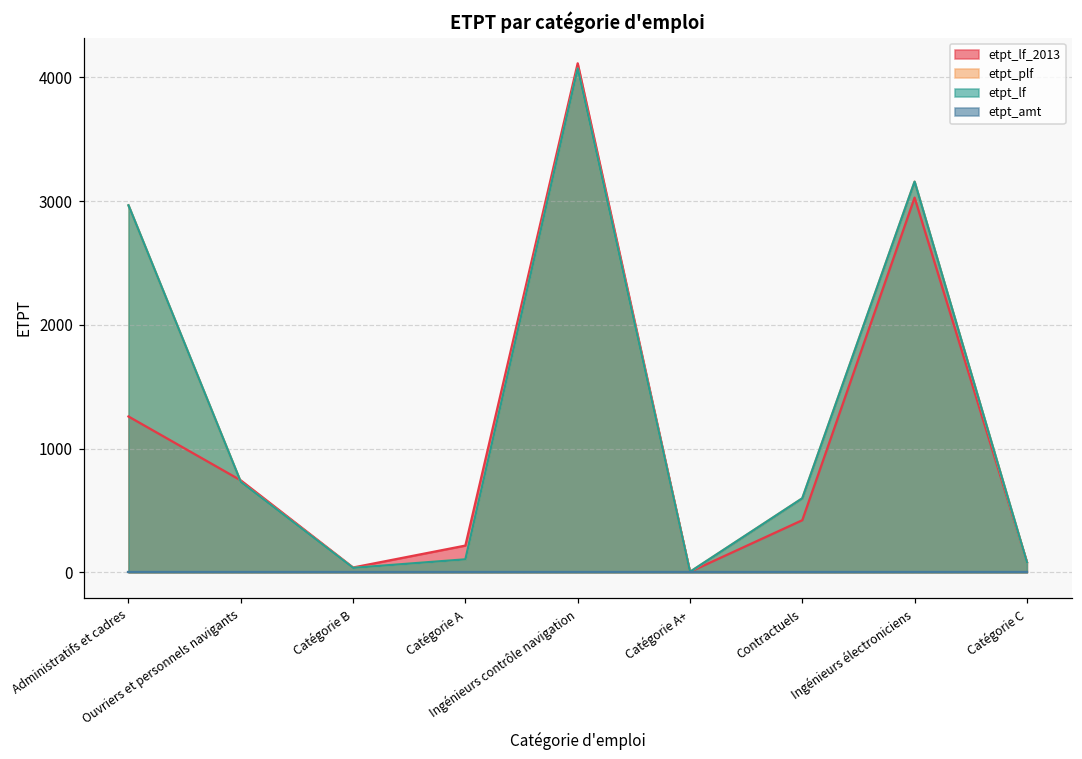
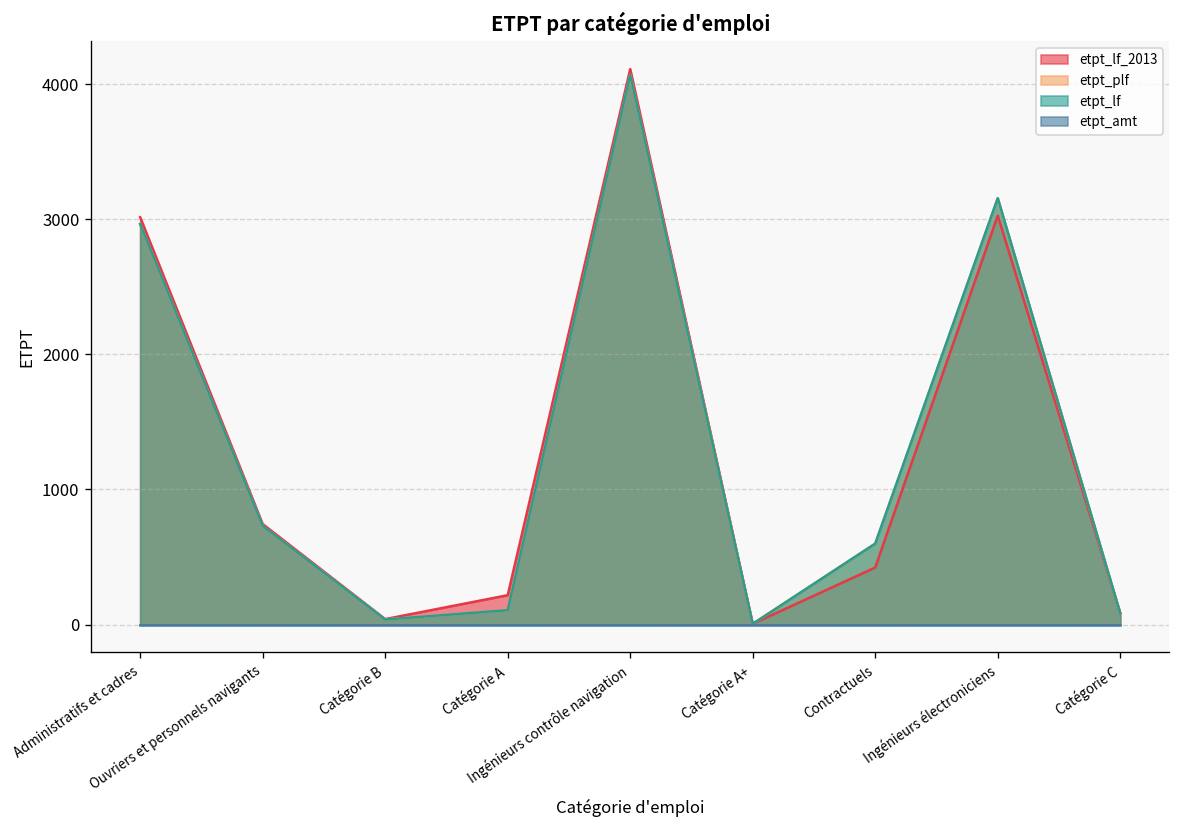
  {
    "etpt_lf_2013": {
-     "Administratifs et cadres": 1260,
+     "Administratifs et cadres": 3020,
      "Catégorie A": 220,
      "Ingénieurs contrôle navigation": 4110,
      "Contractuels": 420,
      "Ingénieurs électroniciens": 3030
    }
  }
